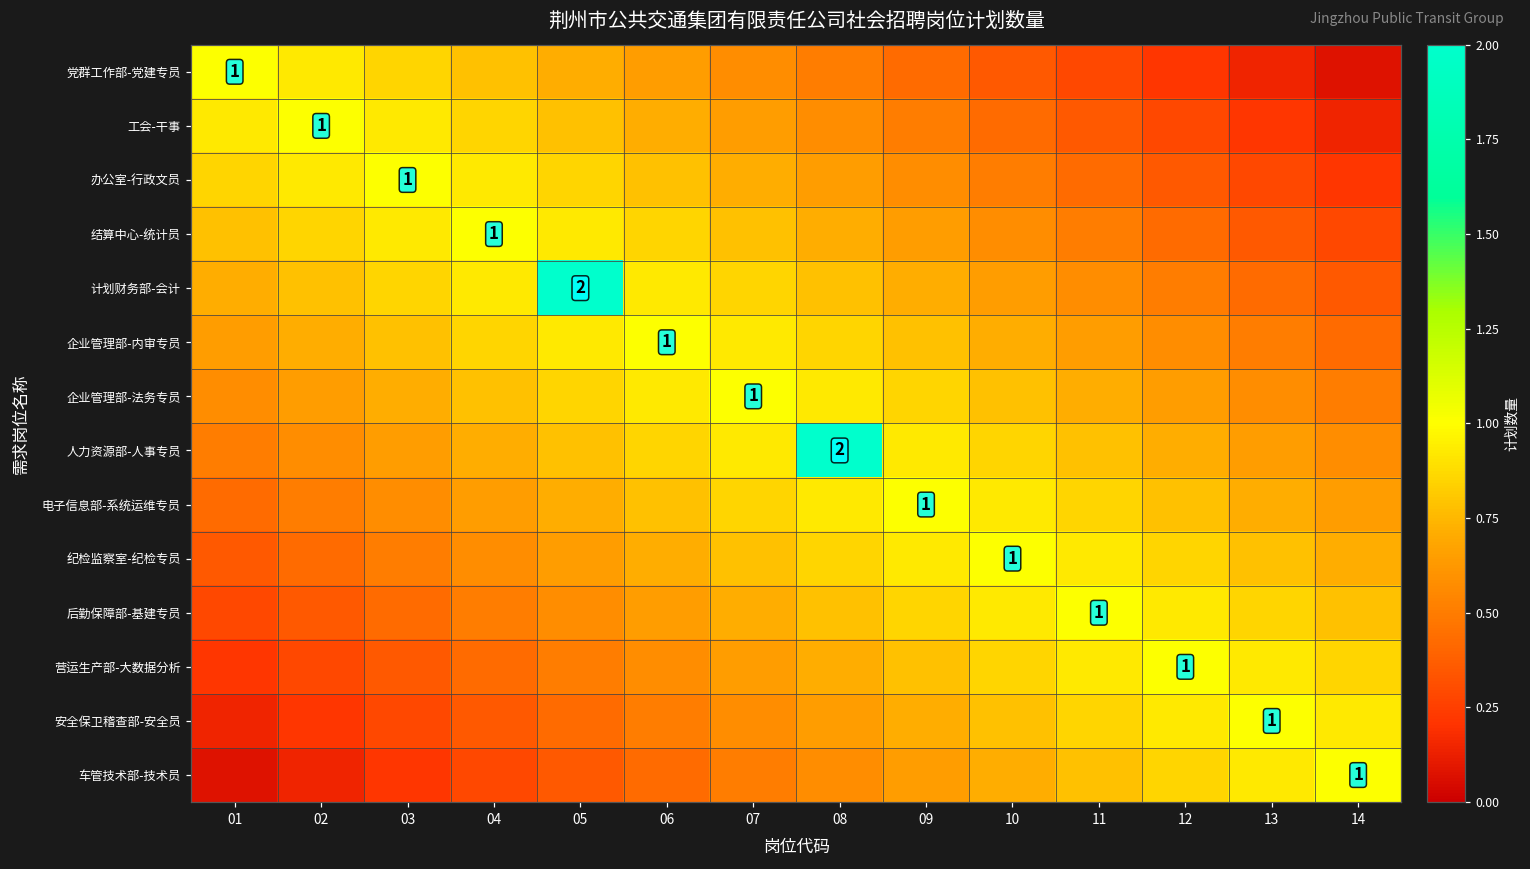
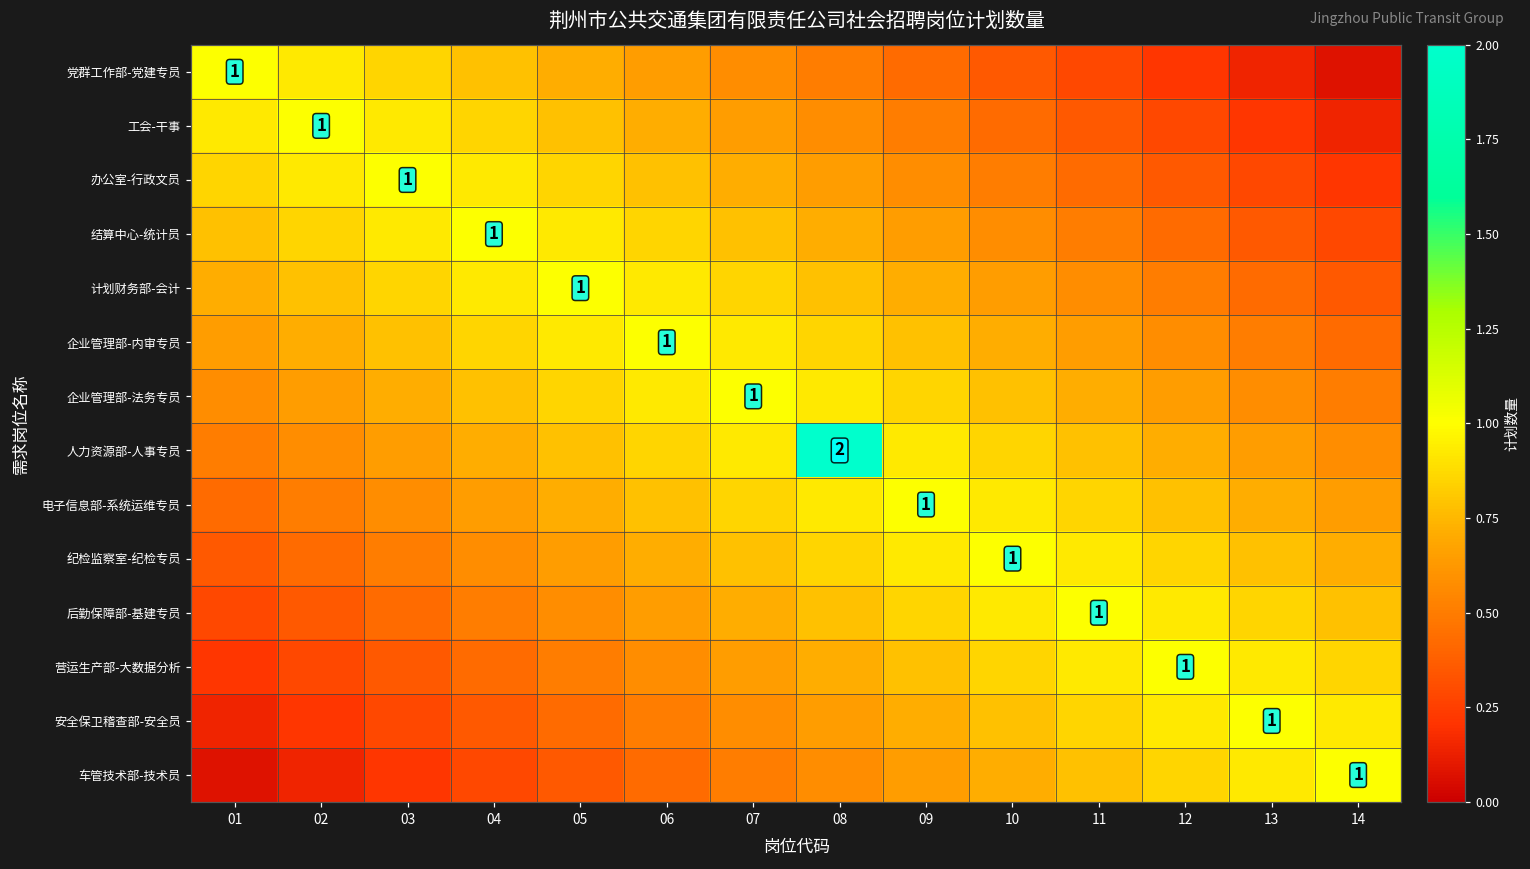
  {
    "计划财务部-会计": {
-     "05": 2
+     "05": 1
    }
  }
